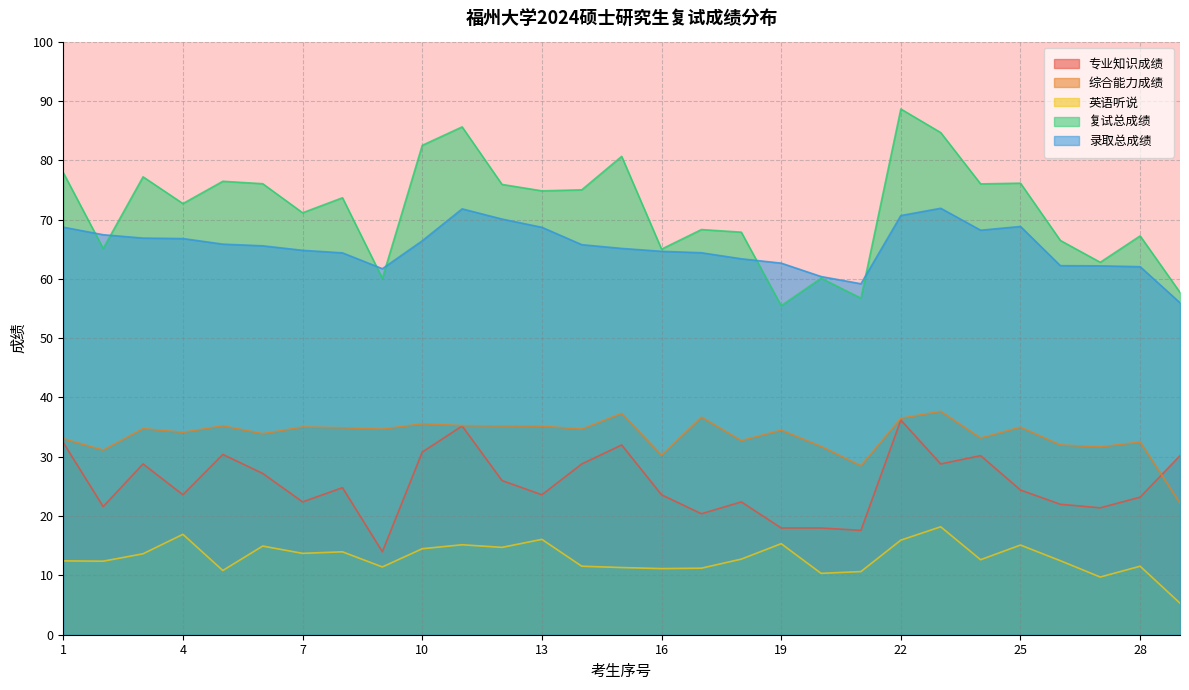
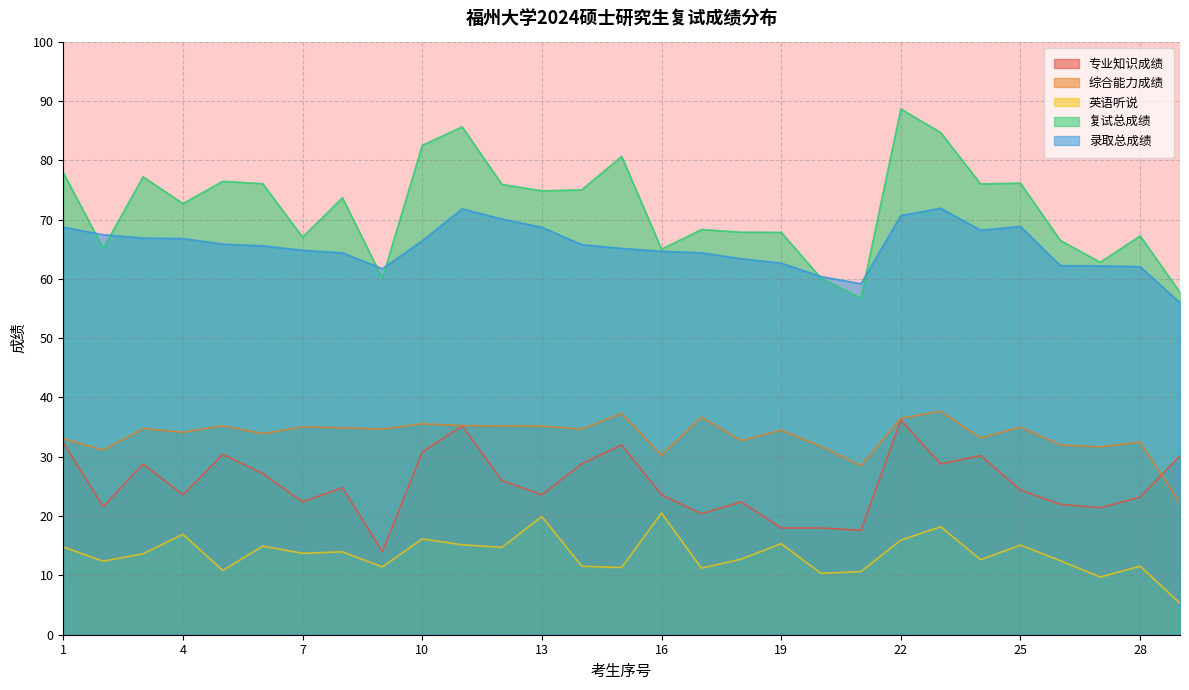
  {
    "英语听说": {
-     "1": 12,
+     "1": 15,
      "4": 17,
      "7": 14,
-     "10": 15,
-     "13": 16,
-     "16": 11,
+     "10": 16,
+     "13": 20,
+     "16": 21,
      "19": 15,
      "22": 16,
      "25": 15,
      "28": 12
    },
    "复试总成绩": {
      "1": 78,
      "4": 73,
-     "7": 71,
+     "7": 67,
      "10": 83,
      "13": 75,
-     "19": 55,
+     "19": 68,
      "22": 89,
      "25": 76,
      "28": 67
    },
    "录取总成绩": {
      "1": 69,
      "4": 67,
      "7": 65,
      "10": 66,
      "13": 69,
      "19": 63,
      "22": 71,
      "25": 69,
      "28": 62
    }
  }
